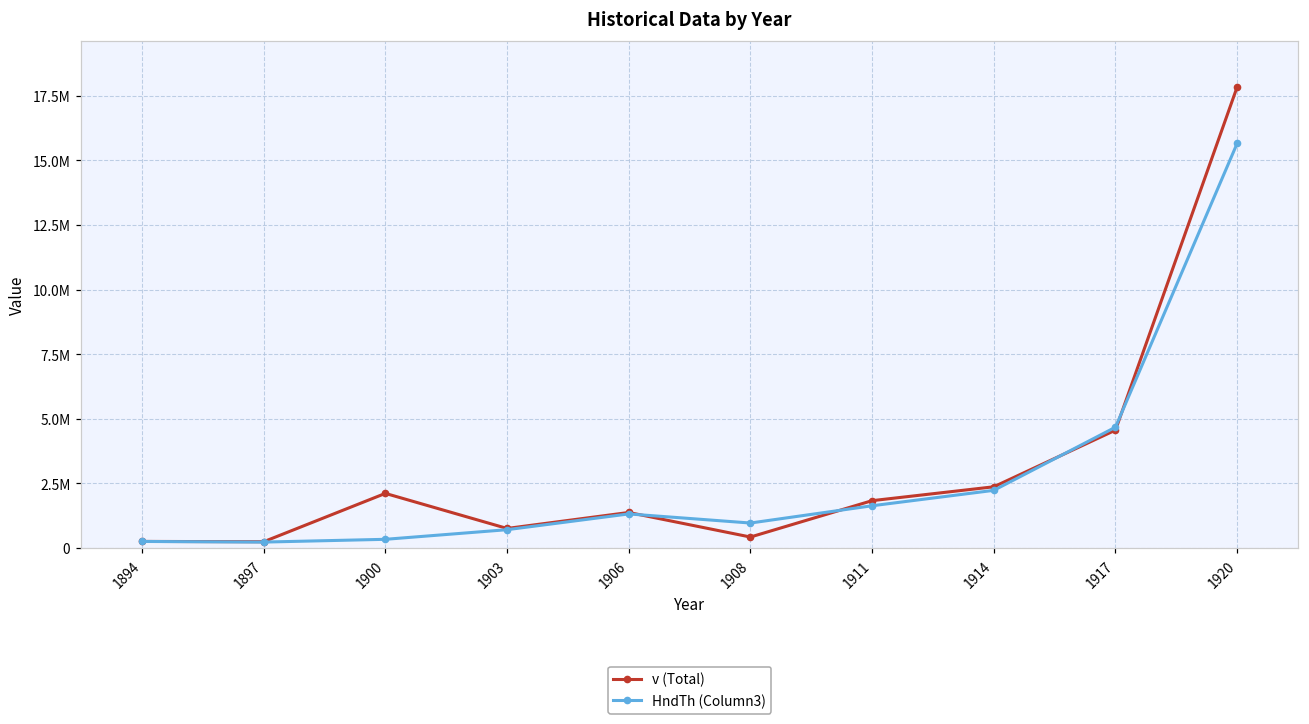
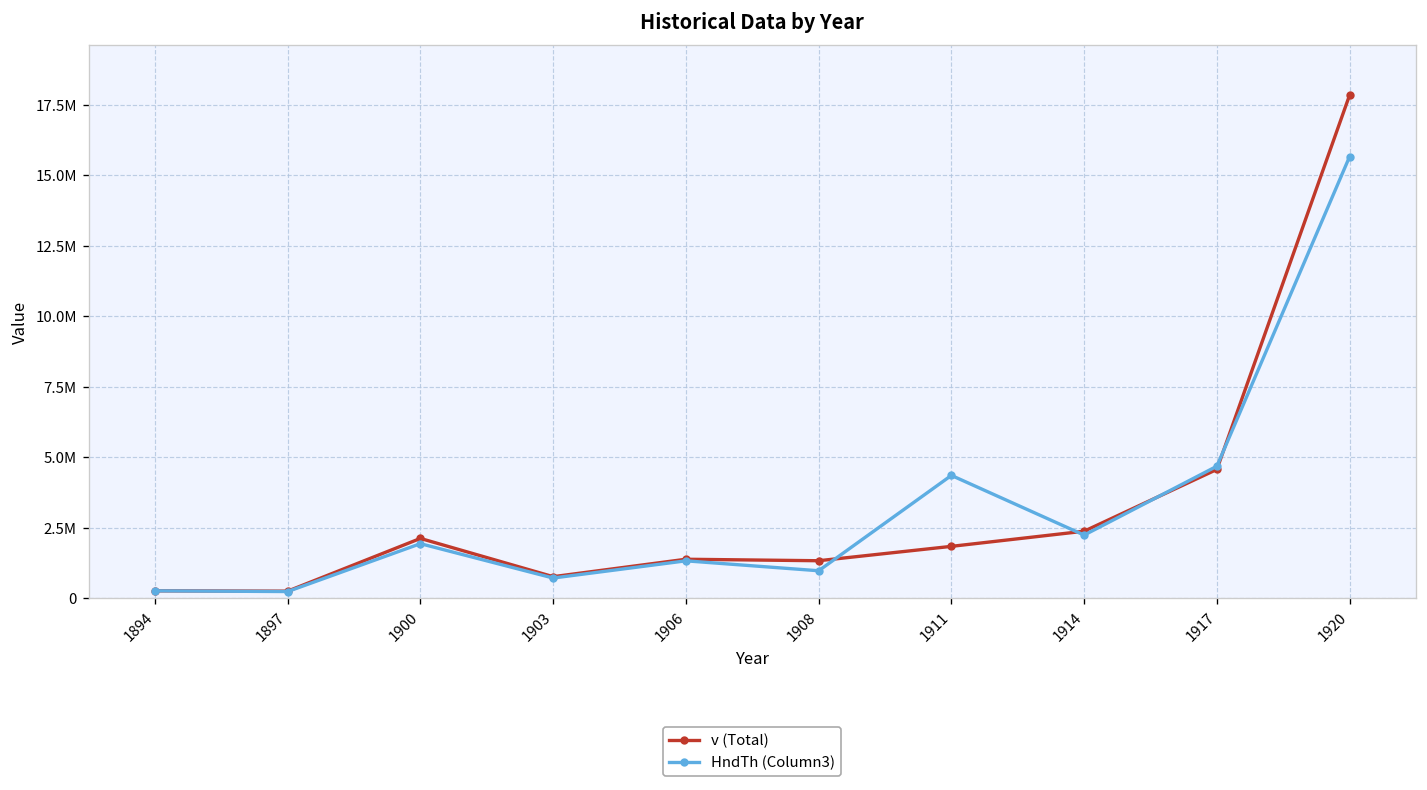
  {
    "v (Total)": {
      "1900": 2100000,
-     "1908": 400000,
+     "1908": 1300000,
      "1911": 1800000,
      "1914": 2400000,
      "1917": 4600000,
      "1920": 17800000
    },
    "HndTh (Column3)": {
-     "1900": 300000,
+     "1900": 1900000,
      "1908": 1000000,
-     "1911": 1600000,
+     "1911": 4400000,
      "1914": 2200000,
      "1917": 4700000,
      "1920": 15700000
    }
  }
